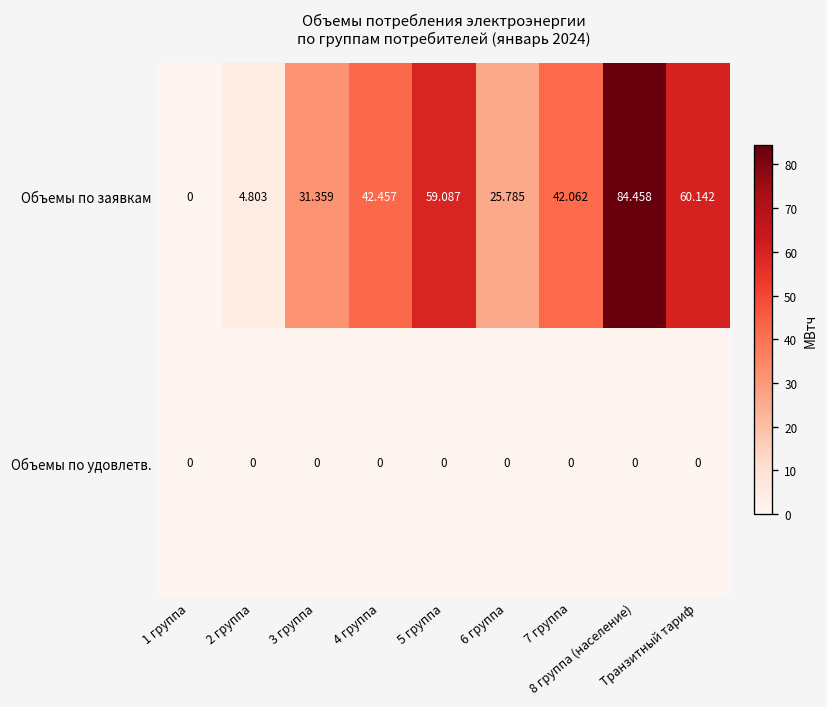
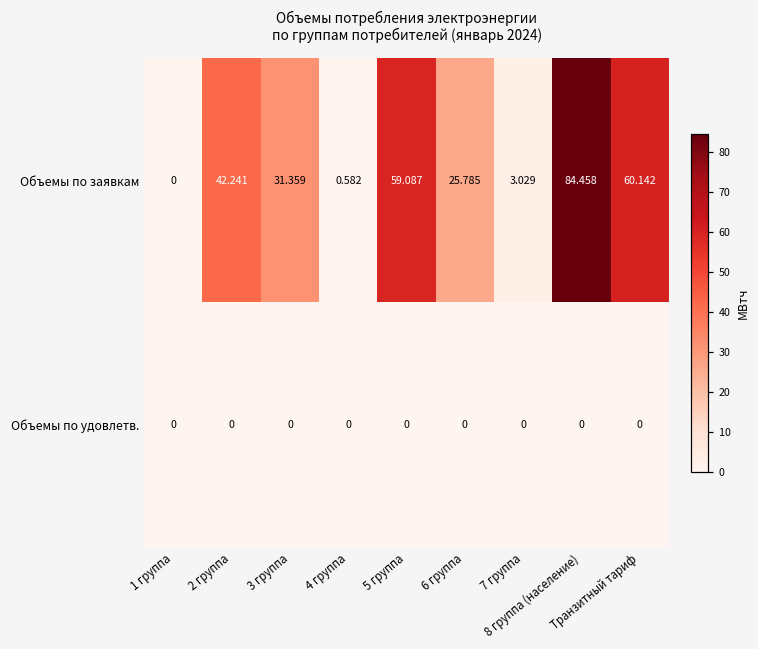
  {
    "Объемы по заявкам": {
      "1 группа": 0,
-     "2 группа": 4.803,
+     "2 группа": 42.241,
      "3 группа": 31.359,
-     "4 группа": 42.457,
+     "4 группа": 0.582,
      "5 группа": 59.087,
      "6 группа": 25.785,
-     "7 группа": 42.062,
+     "7 группа": 3.029,
      "8 группа (население)": 84.458,
      "Транзитный тариф": 60.142
    },
    "Объемы по удовлетв.": {
      "1 группа": 0,
      "2 группа": 0,
      "3 группа": 0,
      "4 группа": 0,
      "5 группа": 0,
      "6 группа": 0,
      "7 группа": 0,
      "8 группа (население)": 0,
      "Транзитный тариф": 0
    }
  }
